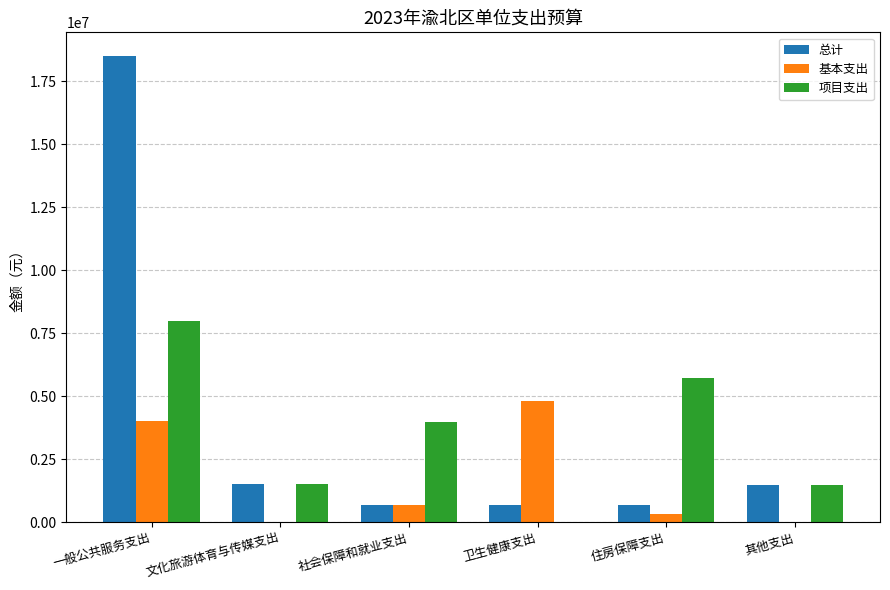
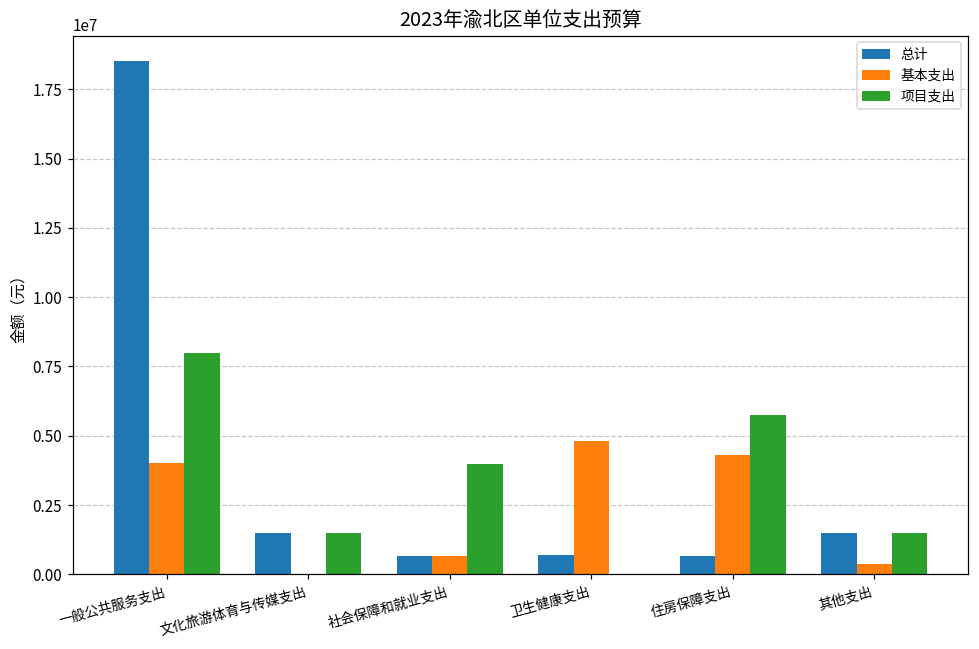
  {
    "总计": {
      "一般公共服务支出": 18500000,
      "文化旅游体育与传媒支出": 1500000,
      "社会保障和就业支出": 700000,
      "卫生健康支出": 700000,
      "住房保障支出": 700000,
      "其他支出": 1500000
    },
    "基本支出": {
      "一般公共服务支出": 4000000,
      "文化旅游体育与传媒支出": 0,
      "社会保障和就业支出": 700000,
      "卫生健康支出": 4800000,
-     "住房保障支出": 300000,
-     "其他支出": 0
+     "住房保障支出": 4300000,
+     "其他支出": 400000
    },
    "项目支出": {
      "一般公共服务支出": 8000000,
      "文化旅游体育与传媒支出": 1500000,
      "社会保障和就业支出": 4000000,
      "卫生健康支出": 0,
      "住房保障支出": 5700000,
      "其他支出": 1500000
    }
  }
